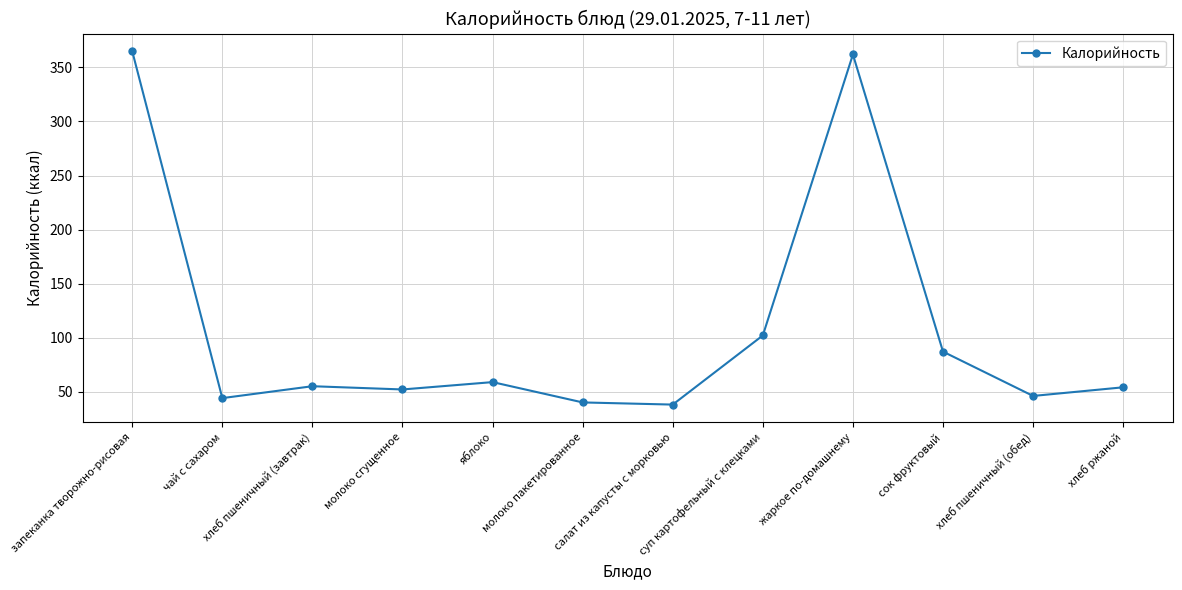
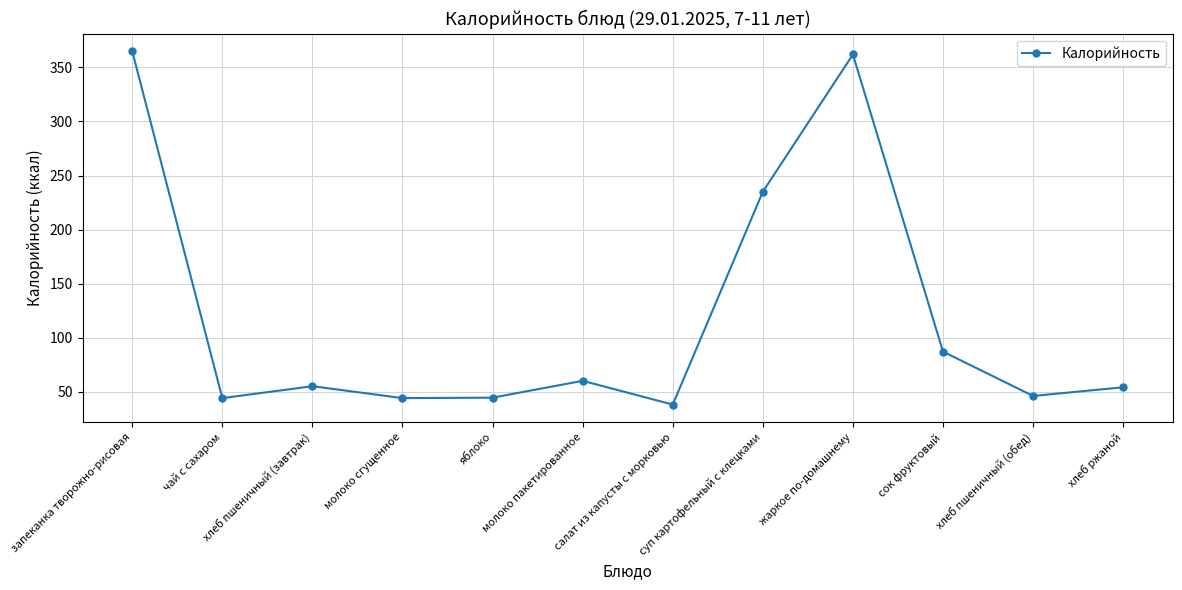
  {
    "запеканка творожно-рисовая": 365,
    "чай с сахаром": 44,
    "хлеб пшеничный (завтрак)": 55,
-   "молоко сгущенное": 52,
-   "яблоко": 59,
-   "молоко пакетированное": 40,
+   "молоко сгущенное": 44,
+   "яблоко": 44,
+   "молоко пакетированное": 60,
    "салат из капусты с морковью": 38,
-   "суп картофельный с клецками": 102,
+   "суп картофельный с клецками": 235,
    "жаркое по-домашнему": 362,
    "сок фруктовый": 87,
    "хлеб пшеничный (обед)": 46,
    "хлеб ржаной": 54
  }
